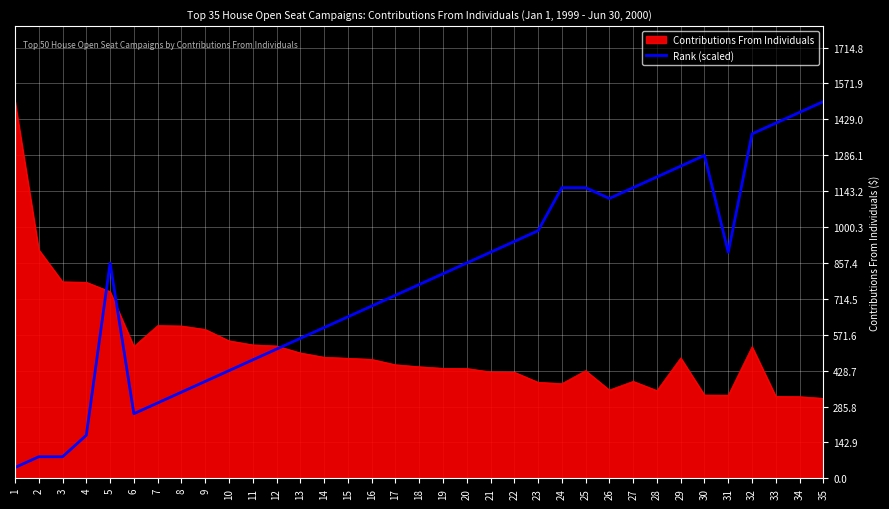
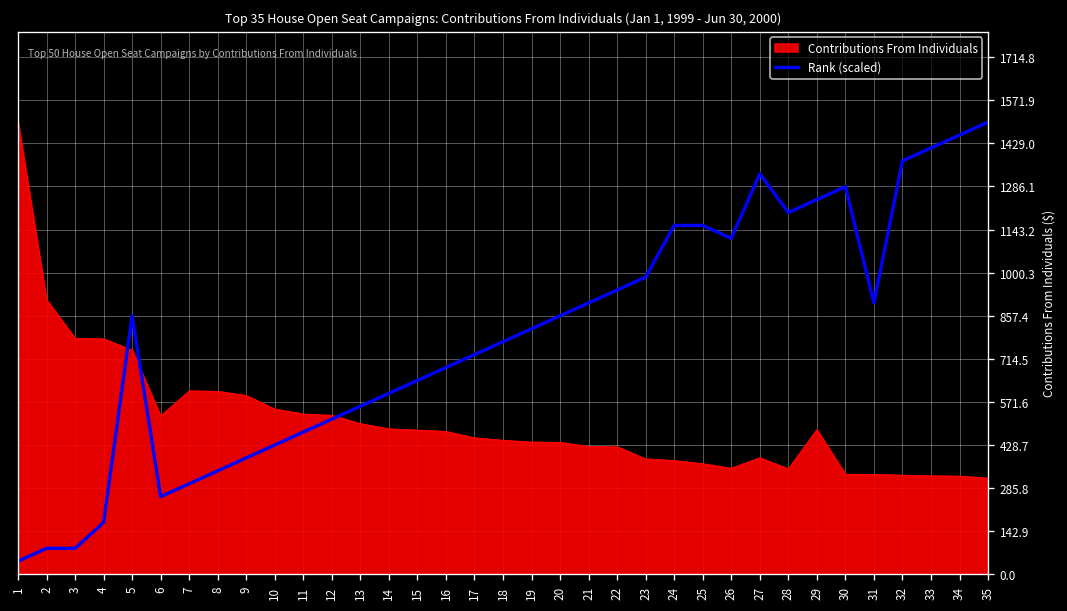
  {
    "Contributions From Individuals": {
      "1": 1500,
      "2": 910,
      "3": 780,
      "4": 780,
      "5": 740,
      "6": 520,
      "7": 610,
      "8": 610,
      "9": 590,
      "10": 550,
      "11": 530,
      "12": 530,
      "13": 500,
      "14": 480,
      "15": 480,
      "16": 470,
      "17": 450,
      "18": 440,
      "19": 440,
      "20": 440,
      "21": 420,
      "22": 420,
      "23": 380,
      "24": 380,
-     "25": 430,
+     "25": 370,
      "26": 350,
      "27": 390,
      "28": 350,
      "29": 480,
      "30": 330,
      "31": 330,
-     "32": 520,
+     "32": 330,
      "33": 330,
      "34": 320,
      "35": 320
    },
    "Rank (scaled)": {
      "1": 40,
      "2": 90,
      "3": 90,
      "4": 170,
      "5": 860,
      "6": 260,
      "7": 300,
      "8": 340,
      "9": 390,
      "10": 430,
      "11": 470,
      "12": 510,
      "13": 560,
      "14": 600,
      "15": 640,
      "16": 690,
      "17": 730,
      "18": 770,
      "19": 810,
      "20": 860,
      "21": 900,
      "22": 940,
      "23": 990,
      "24": 1160,
      "25": 1160,
      "26": 1110,
-     "27": 1160,
+     "27": 1330,
      "28": 1200,
      "29": 1240,
      "30": 1290,
      "31": 900,
      "32": 1370,
      "33": 1410,
      "34": 1460,
      "35": 1500
    }
  }
